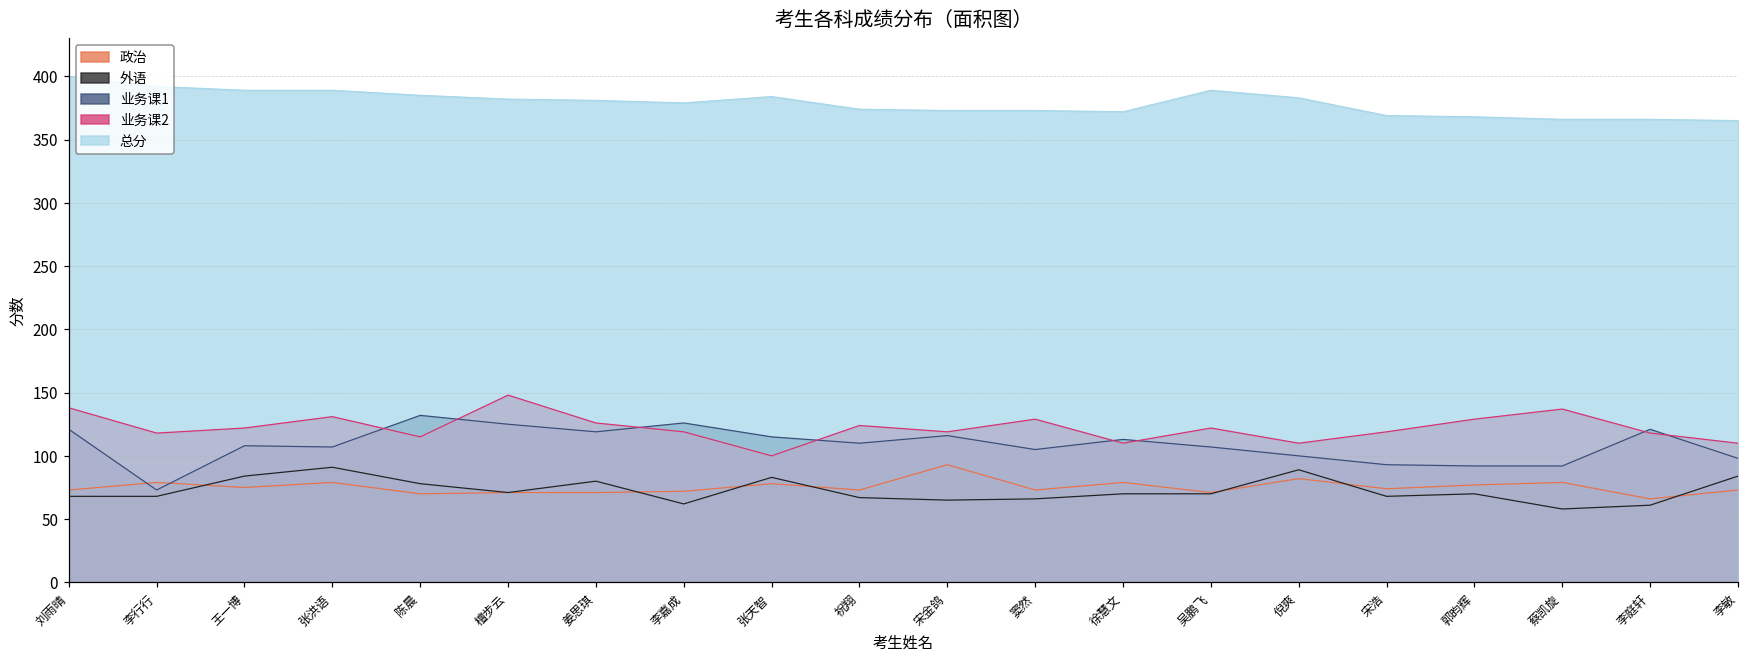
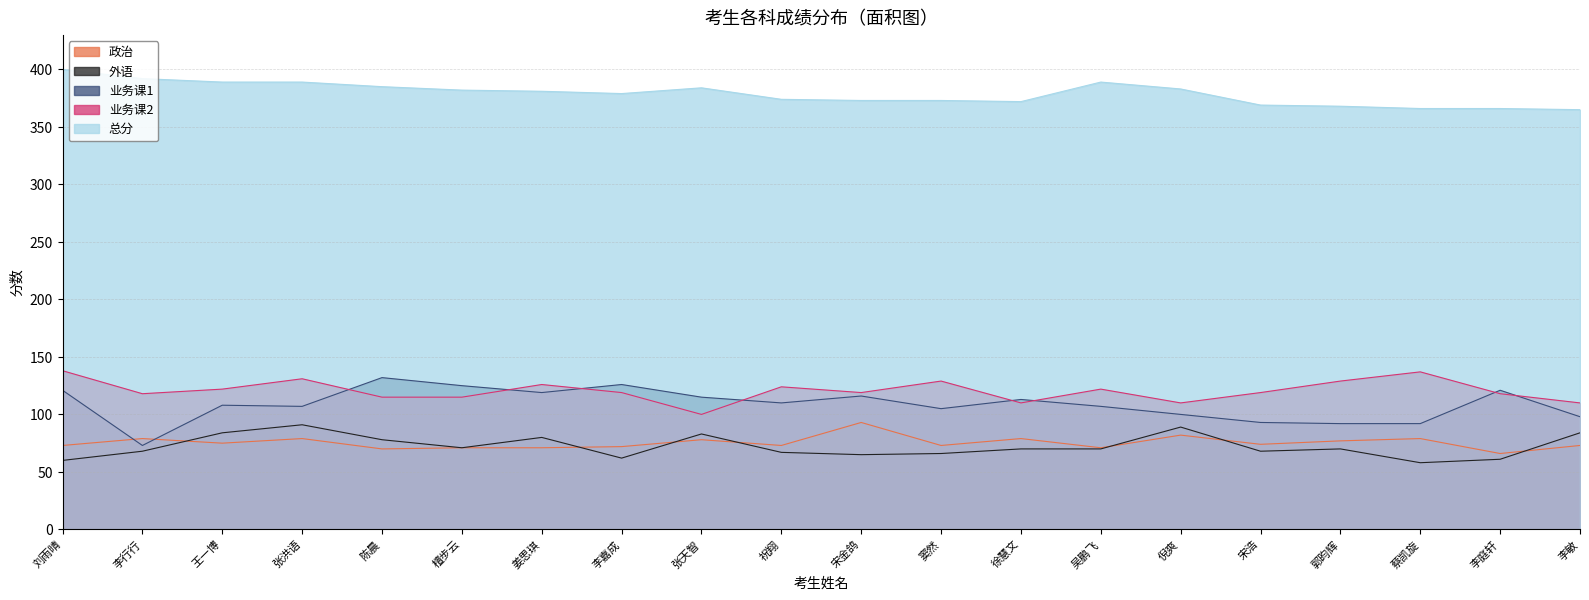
  {
    "政治": {
      "刘雨晴": 73,
      "李行行": 79,
      "王一博": 75,
      "张洪语": 79,
      "陈晨": 70,
      "姜思琪": 71,
      "李嘉成": 72,
      "张天智": 78,
      "祝翔": 73,
      "宋金鸽": 93,
      "窦然": 73,
      "徐慧文": 79,
      "倪爽": 82,
      "宋浩": 74,
      "郭昀辉": 77,
      "蔡凯旋": 79,
      "李庭轩": 66,
      "李敏": 73
    },
    "外语": {
-     "刘雨晴": 68,
+     "刘雨晴": 60,
      "李行行": 68,
      "王一博": 84,
      "张洪语": 91,
      "陈晨": 78,
      "姜思琪": 80,
      "李嘉成": 62,
      "张天智": 83,
      "祝翔": 67,
      "宋金鸽": 65,
      "窦然": 66,
      "徐慧文": 70,
      "倪爽": 89,
      "宋浩": 68,
      "郭昀辉": 70,
      "蔡凯旋": 58,
      "李庭轩": 61,
      "李敏": 84
    },
    "业务课1": {
      "刘雨晴": 121,
      "李行行": 73,
      "王一博": 108,
      "张洪语": 107,
      "陈晨": 132,
      "檀步云": 125,
      "姜思琪": 119,
      "李嘉成": 126,
      "张天智": 115,
      "祝翔": 110,
      "宋金鸽": 116,
      "窦然": 105,
      "徐慧文": 113,
      "吴鹏飞": 107,
      "倪爽": 100,
      "宋浩": 93,
      "郭昀辉": 92,
      "蔡凯旋": 92,
      "李庭轩": 121,
      "李敏": 98
    },
    "业务课2": {
      "刘雨晴": 138,
      "李行行": 118,
      "王一博": 122,
      "张洪语": 131,
      "陈晨": 115,
-     "檀步云": 148,
+     "檀步云": 115,
      "姜思琪": 126,
      "李嘉成": 119,
      "张天智": 100,
      "祝翔": 124,
      "宋金鸽": 119,
      "窦然": 129,
      "徐慧文": 110,
      "吴鹏飞": 122,
      "倪爽": 110,
      "宋浩": 119,
      "郭昀辉": 129,
      "蔡凯旋": 137,
      "李庭轩": 118,
      "李敏": 110
    },
    "总分": {
      "刘雨晴": 400,
      "王一博": 389,
      "张洪语": 389,
      "陈晨": 385,
      "檀步云": 382,
      "姜思琪": 381,
      "李嘉成": 379,
      "张天智": 384,
      "祝翔": 374,
      "宋金鸽": 373,
      "窦然": 373,
      "徐慧文": 372,
      "吴鹏飞": 389,
      "倪爽": 383,
      "宋浩": 369,
      "郭昀辉": 368,
      "蔡凯旋": 366,
      "李庭轩": 366,
      "李敏": 365
    }
  }
